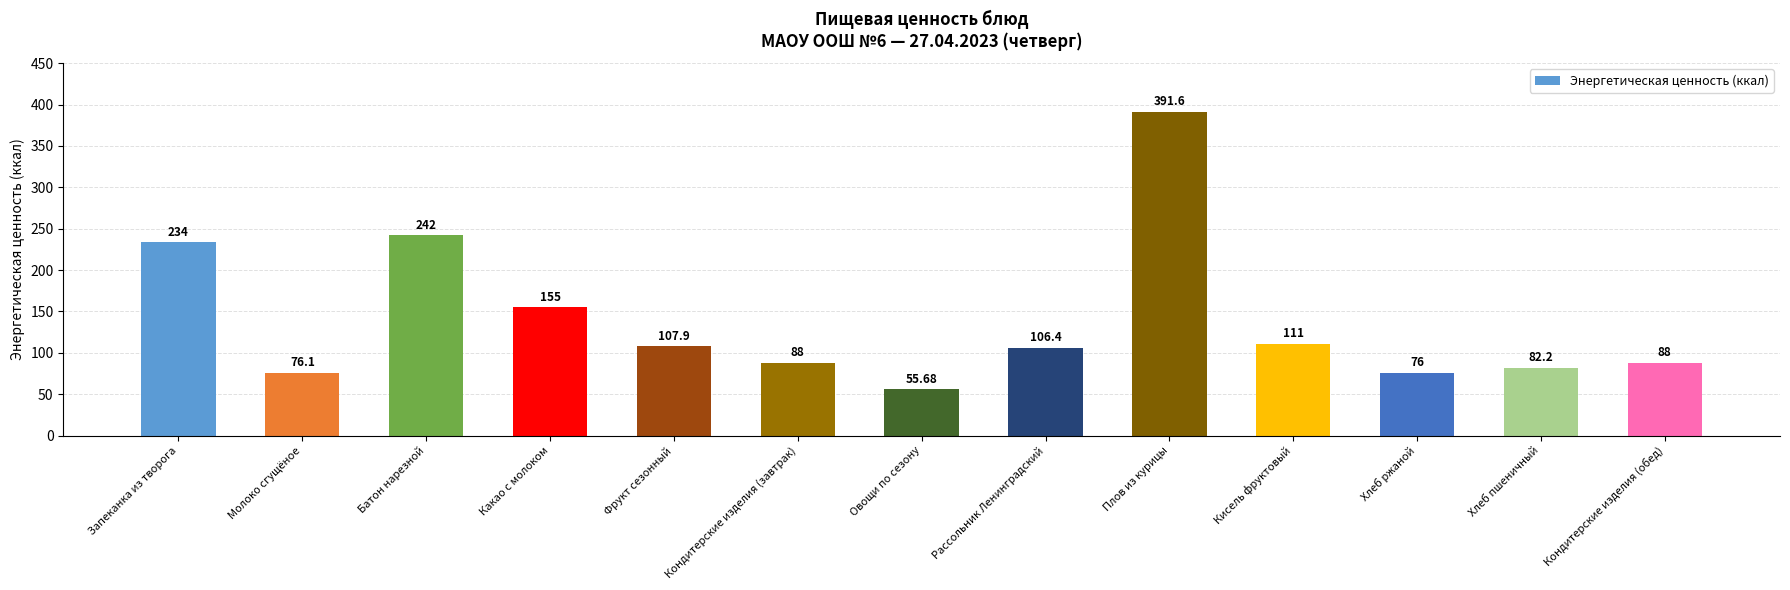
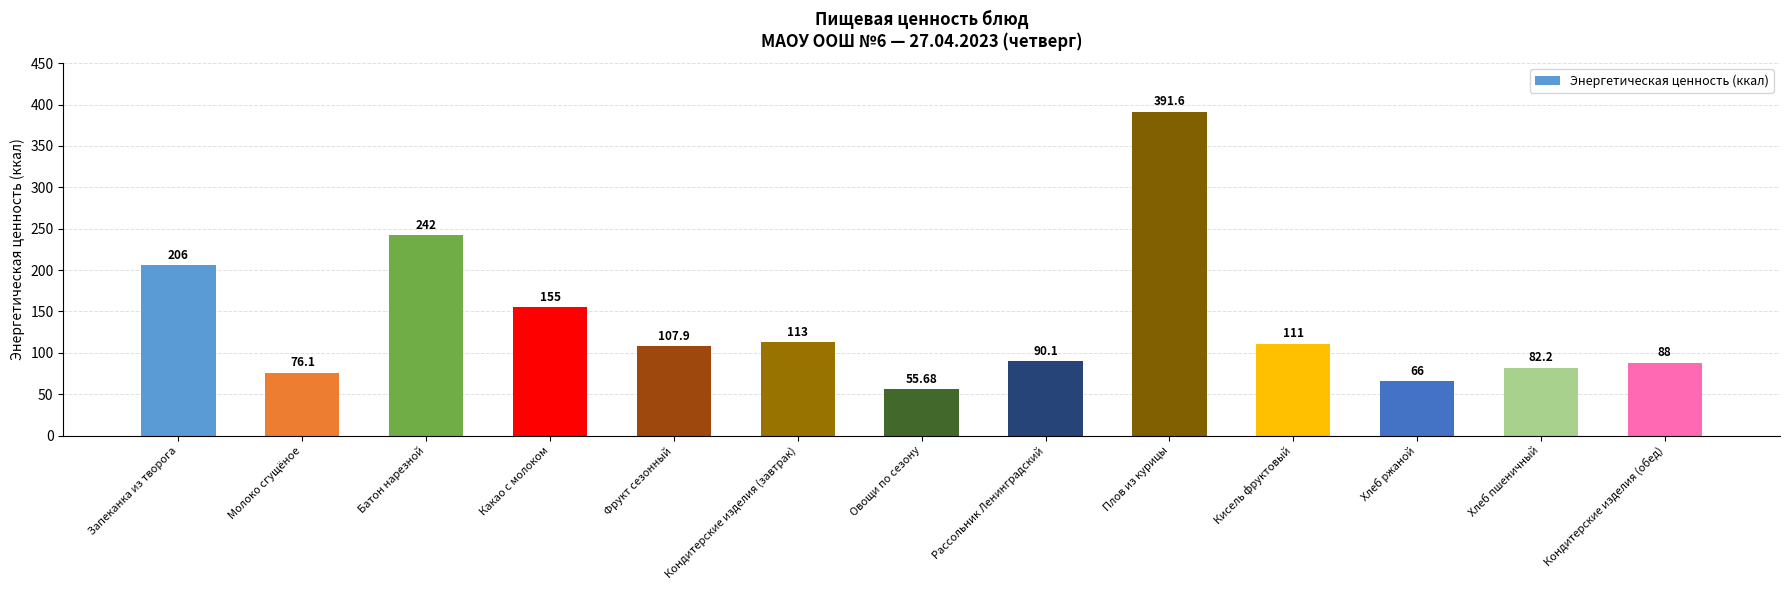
  {
-   "Запеканка из творога": 234,
+   "Запеканка из творога": 206,
    "Молоко сгущёное": 76.1,
    "Батон нарезной": 242,
    "Какао с молоком": 155,
    "Фрукт сезонный": 107.9,
-   "Кондитерские изделия (завтрак)": 88,
+   "Кондитерские изделия (завтрак)": 113,
    "Овощи по сезону": 55.68,
-   "Рассольник Ленинградский": 106.4,
+   "Рассольник Ленинградский": 90.1,
    "Плов из курицы": 391.6,
    "Кисель фруктовый": 111,
-   "Хлеб ржаной": 76,
+   "Хлеб ржаной": 66,
    "Хлеб пшеничный": 82.2,
    "Кондитерские изделия (обед)": 88
  }
